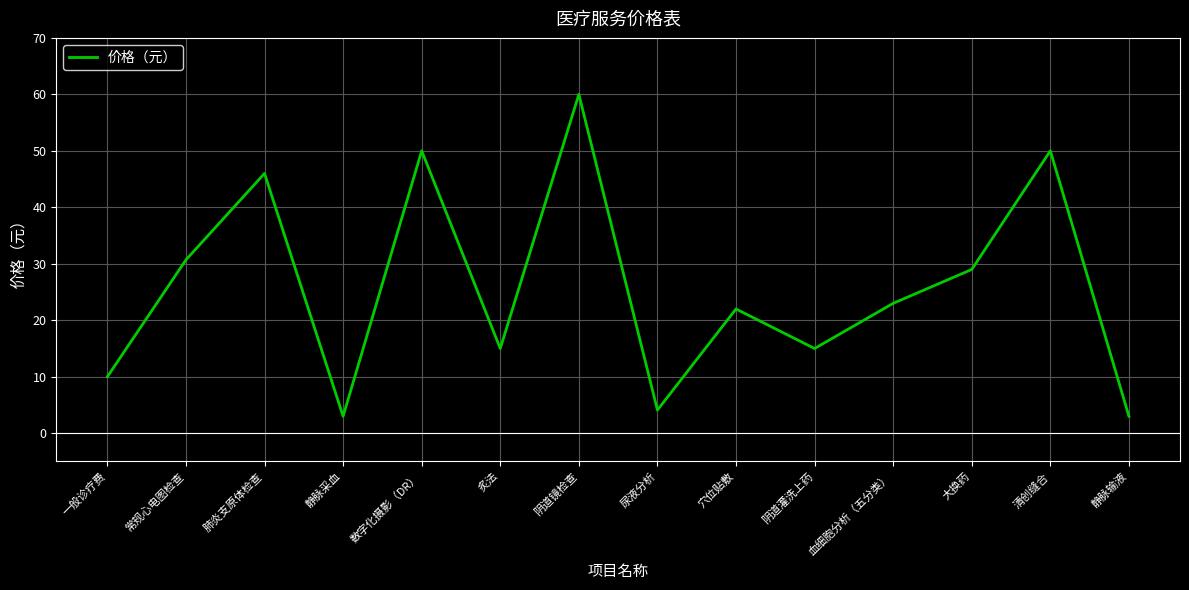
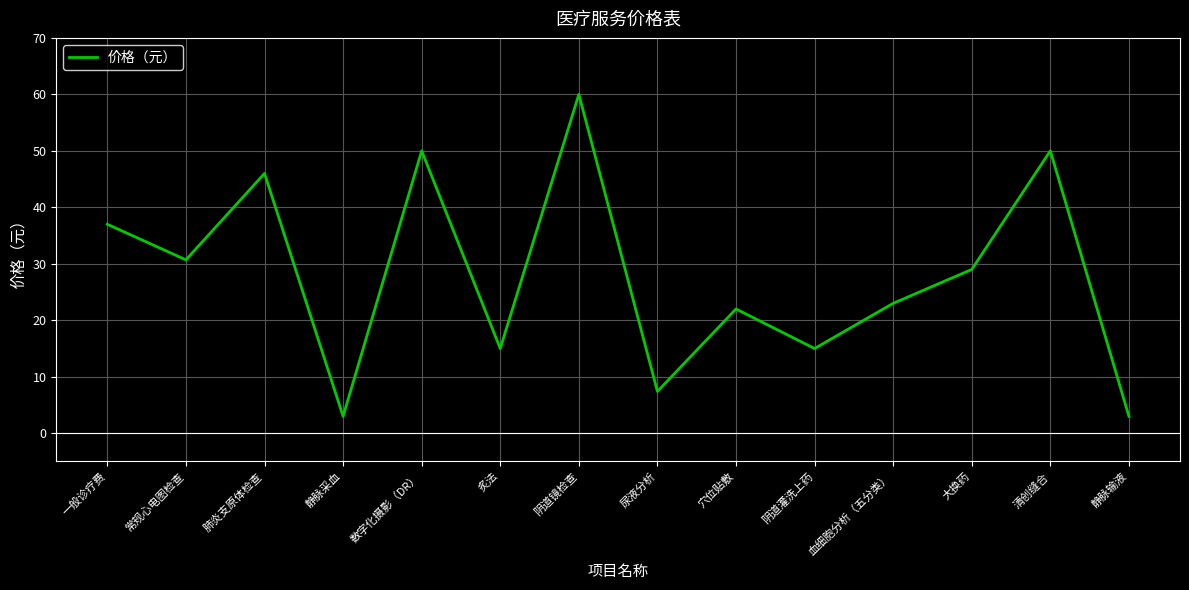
  {
-   "一般诊疗费": 10,
+   "一般诊疗费": 37,
    "常规心电图检查": 31,
    "肺炎支原体检查": 46,
    "静脉采血": 3,
    "数字化摄影（DR）": 50,
    "炙法": 15,
    "阴道镜检查": 60,
-   "尿液分析": 4,
+   "尿液分析": 7,
    "穴位贴敷": 22,
    "阴道灌洗上药": 15,
    "血细胞分析（五分类）": 23,
    "大换药": 29,
    "清创缝合": 50,
    "静脉输液": 3
  }
